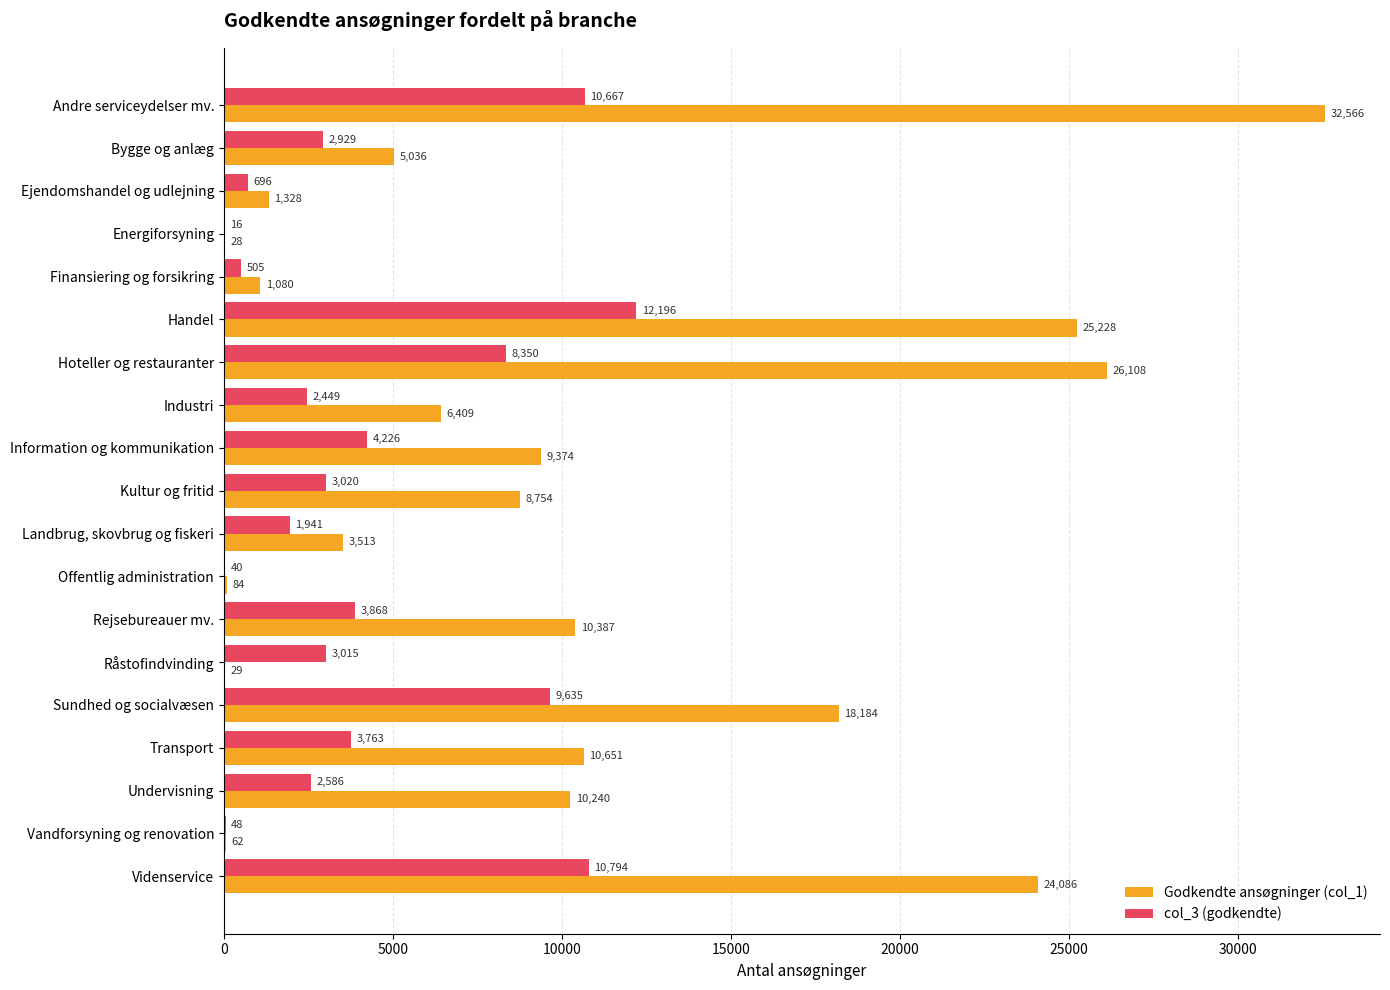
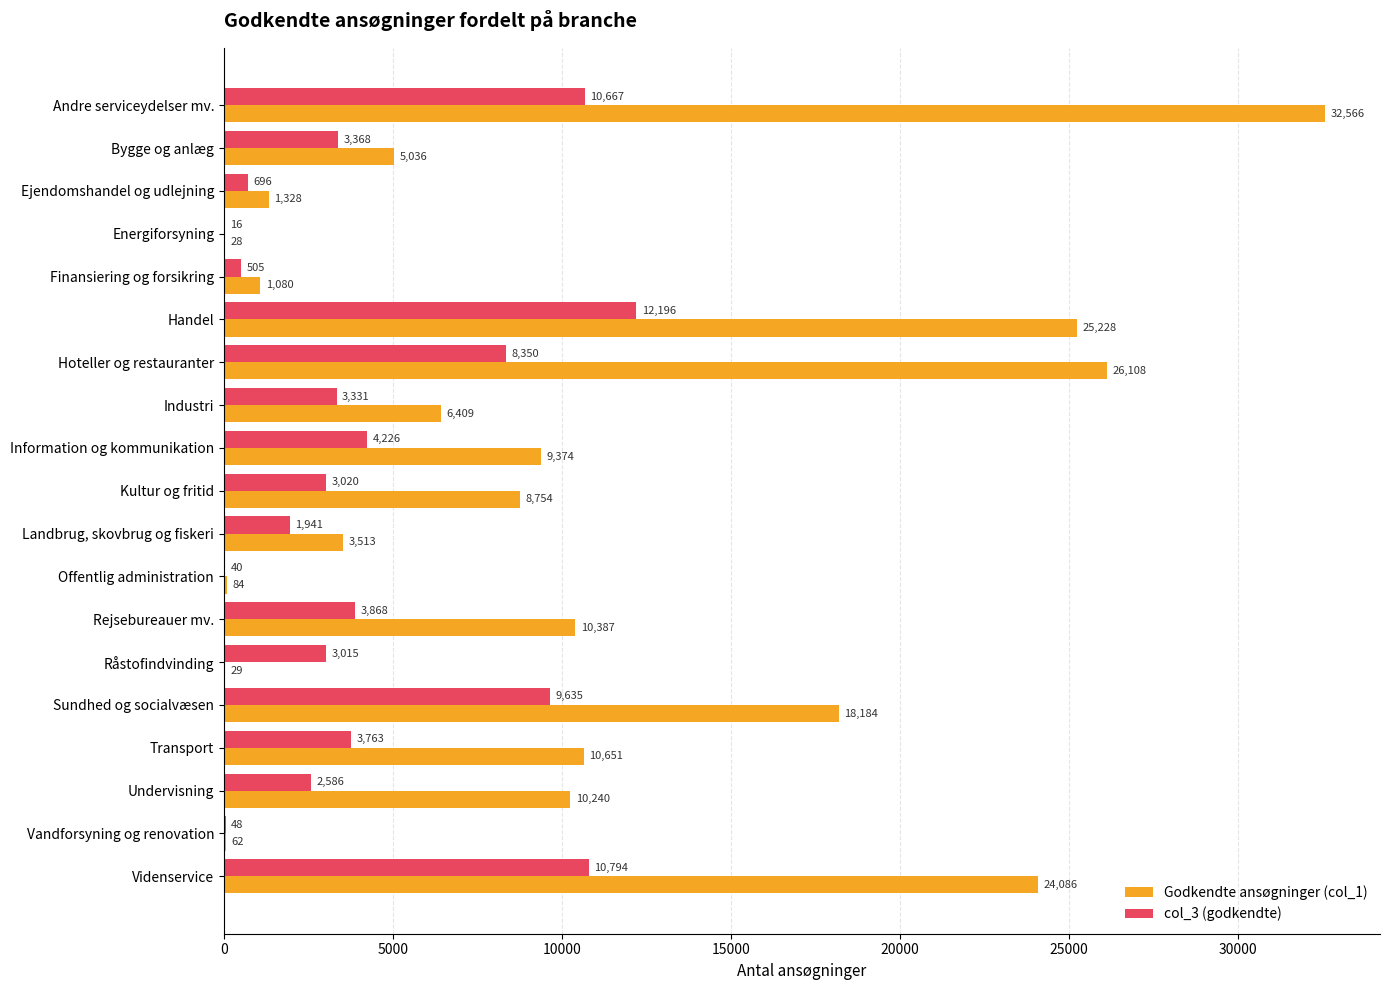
  {
    "Godkendte ansøgninger (col_1)": {
      "Andre serviceydelser mv.": "32,566",
      "Bygge og anlæg": "5,036",
      "Ejendomshandel og udlejning": "1,328",
      "Energiforsyning": "28",
      "Finansiering og forsikring": "1,080",
      "Handel": "25,228",
      "Hoteller og restauranter": "26,108",
      "Industri": "6,409",
      "Information og kommunikation": "9,374",
      "Kultur og fritid": "8,754",
      "Landbrug, skovbrug og fiskeri": "3,513",
      "Offentlig administration": "84",
      "Rejsebureauer mv.": "10,387",
      "Råstofindvinding": "29",
      "Sundhed og socialvæsen": "18,184",
      "Transport": "10,651",
      "Undervisning": "10,240",
      "Vandforsyning og renovation": "62",
      "Videnservice": "24,086"
    },
    "col_3 (godkendte)": {
      "Andre serviceydelser mv.": "10,667",
-     "Bygge og anlæg": "2,929",
+     "Bygge og anlæg": "3,368",
      "Ejendomshandel og udlejning": "696",
      "Energiforsyning": "16",
      "Finansiering og forsikring": "505",
      "Handel": "12,196",
      "Hoteller og restauranter": "8,350",
-     "Industri": "2,449",
+     "Industri": "3,331",
      "Information og kommunikation": "4,226",
      "Kultur og fritid": "3,020",
      "Landbrug, skovbrug og fiskeri": "1,941",
      "Offentlig administration": "40",
      "Rejsebureauer mv.": "3,868",
      "Råstofindvinding": "3,015",
      "Sundhed og socialvæsen": "9,635",
      "Transport": "3,763",
      "Undervisning": "2,586",
      "Vandforsyning og renovation": "48",
      "Videnservice": "10,794"
    }
  }
